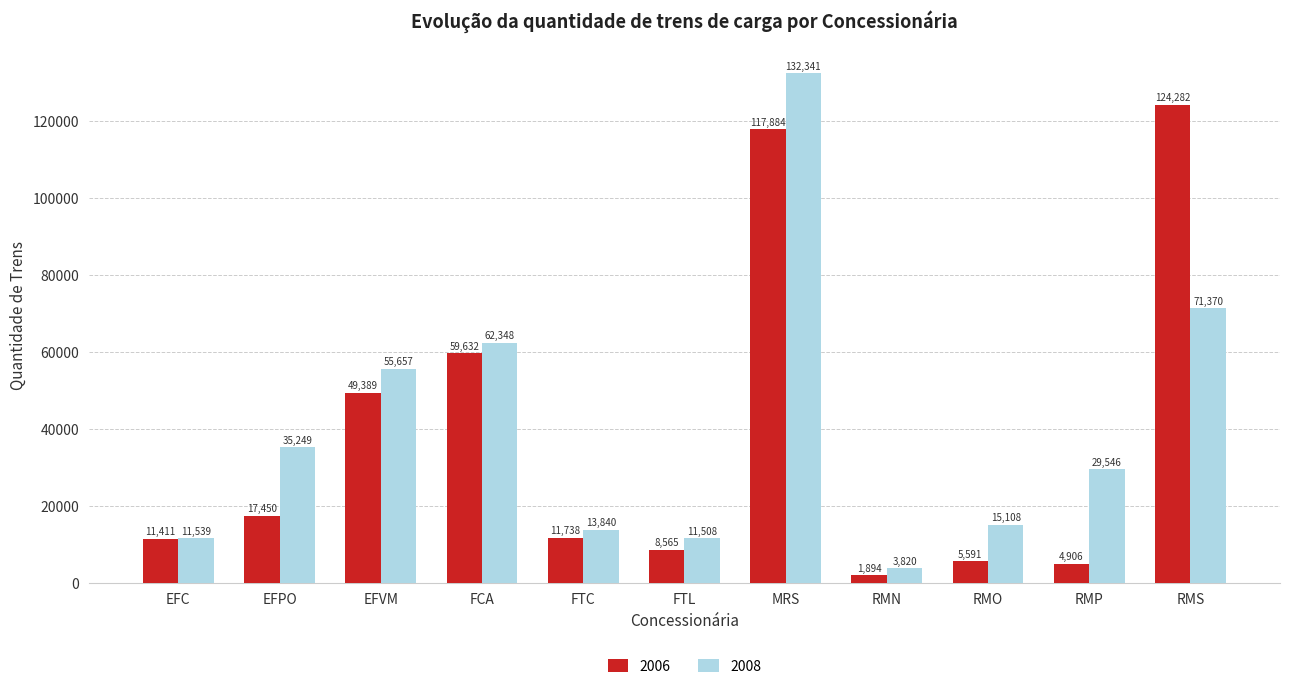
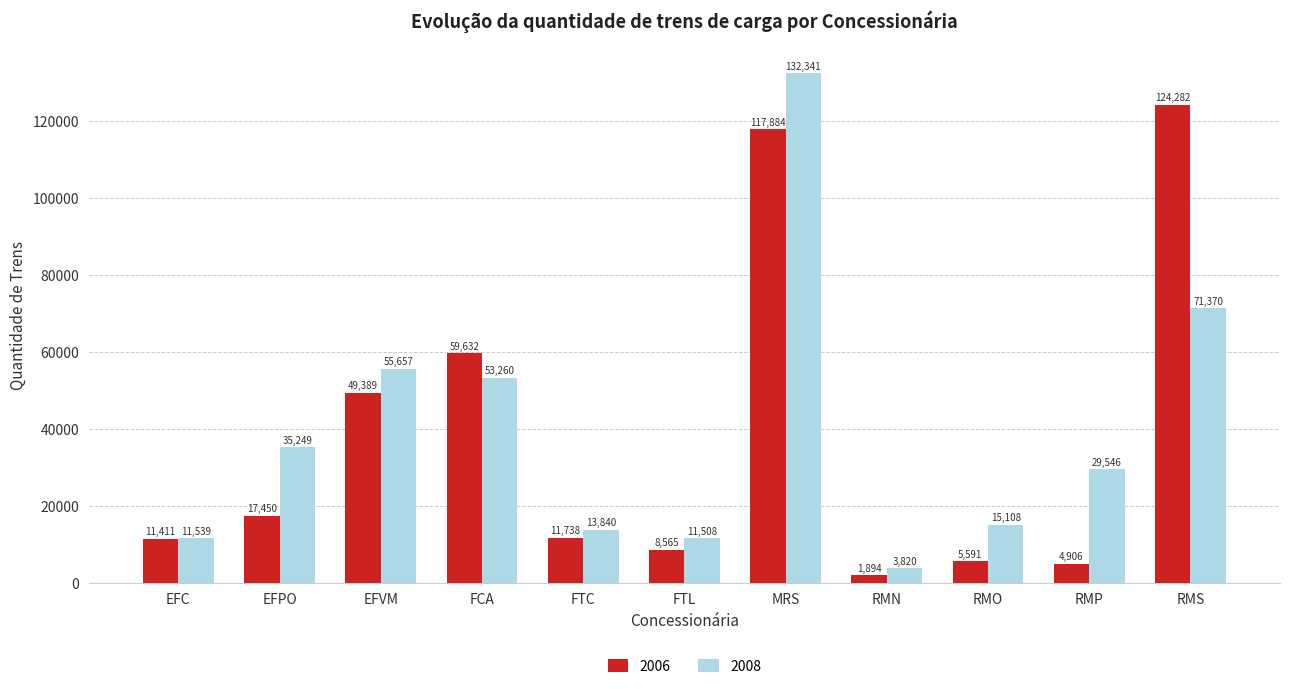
  {
    "2006": {
      "EFC": "11,411",
      "EFPO": "17,450",
      "EFVM": "49,389",
      "FCA": "59,632",
      "FTC": "11,738",
      "FTL": "8,565",
      "MRS": "117,884",
      "RMN": "1,894",
      "RMO": "5,591",
      "RMP": "4,906",
      "RMS": "124,282"
    },
    "2008": {
      "EFC": "11,539",
      "EFPO": "35,249",
      "EFVM": "55,657",
-     "FCA": "62,348",
+     "FCA": "53,260",
      "FTC": "13,840",
      "FTL": "11,508",
      "MRS": "132,341",
      "RMN": "3,820",
      "RMO": "15,108",
      "RMP": "29,546",
      "RMS": "71,370"
    }
  }
